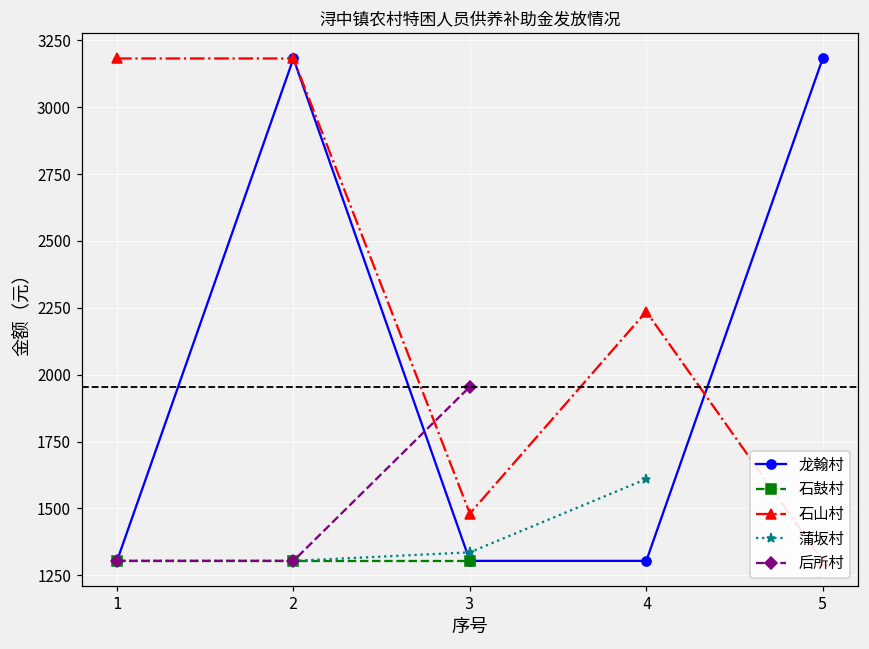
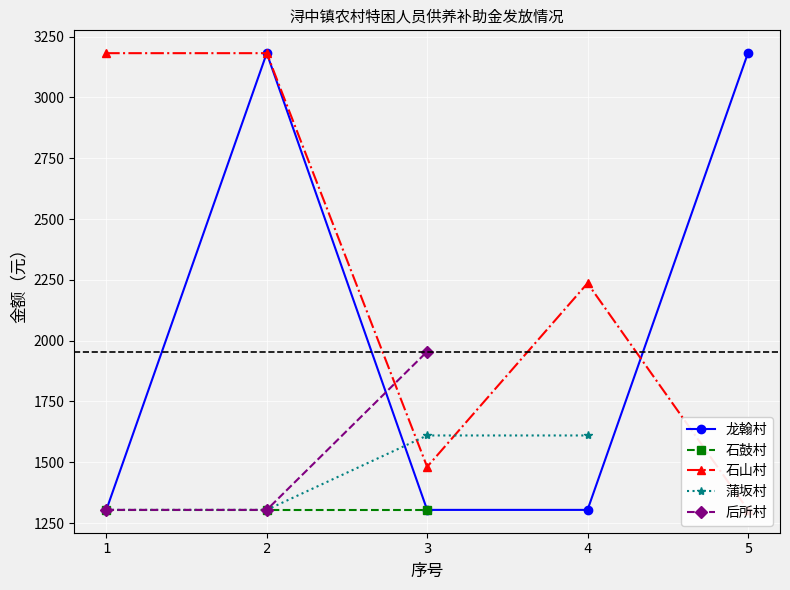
  {
    "龙翰村": {
      "4": 1300,
      "5": 3180
    },
    "石山村": {
      "1": 3180,
      "3": 1480,
      "4": 2240
    },
    "蒲坂村": {
-     "3": 1340,
+     "3": 1610,
      "4": 1610
    },
    "后所村": {
      "3": 1960
    }
  }
